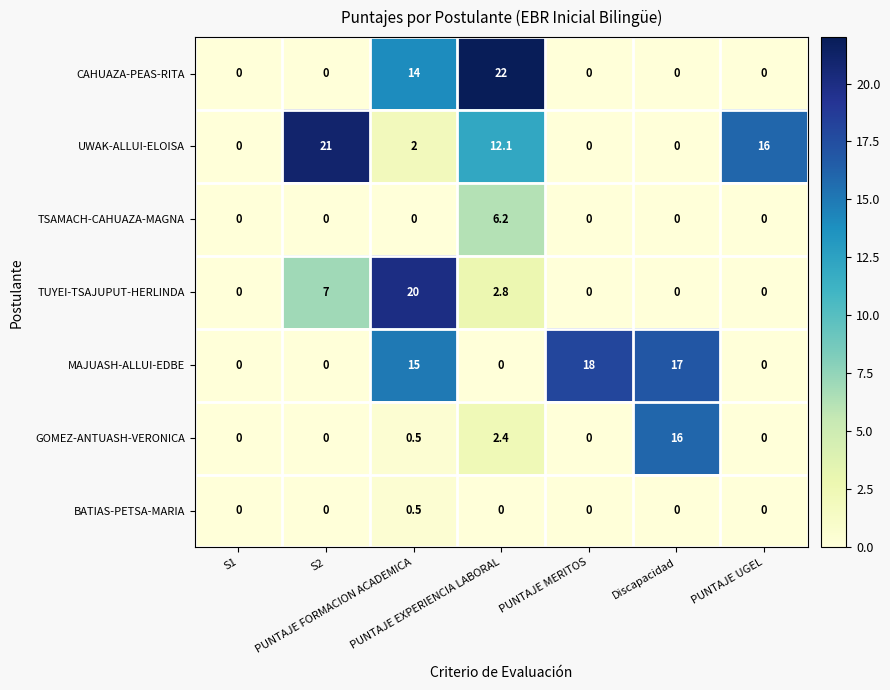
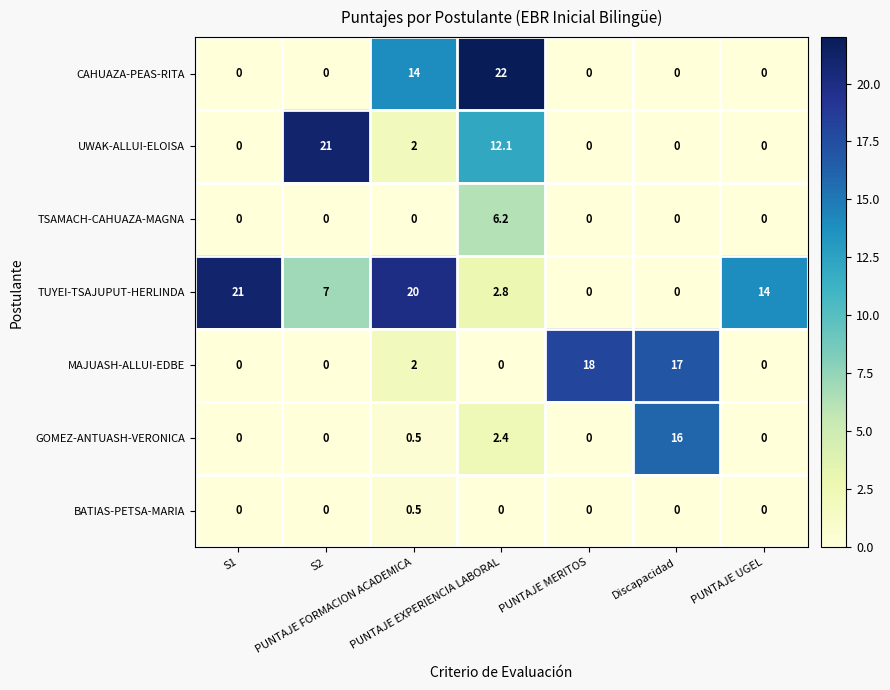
  {
    "CAHUAZA-PEAS-RITA": {
      "S1": 0,
      "S2": 0,
      "PUNTAJE FORMACION ACADEMICA": 14,
      "PUNTAJE EXPERIENCIA LABORAL": 22,
      "PUNTAJE MERITOS": 0,
      "Discapacidad": 0,
      "PUNTAJE UGEL": 0
    },
    "UWAK-ALLUI-ELOISA": {
      "S1": 0,
      "S2": 21,
      "PUNTAJE FORMACION ACADEMICA": 2,
      "PUNTAJE EXPERIENCIA LABORAL": 12.1,
      "PUNTAJE MERITOS": 0,
      "Discapacidad": 0,
-     "PUNTAJE UGEL": 16
+     "PUNTAJE UGEL": 0
    },
    "TSAMACH-CAHUAZA-MAGNA": {
      "S1": 0,
      "S2": 0,
      "PUNTAJE FORMACION ACADEMICA": 0,
      "PUNTAJE EXPERIENCIA LABORAL": 6.2,
      "PUNTAJE MERITOS": 0,
      "Discapacidad": 0,
      "PUNTAJE UGEL": 0
    },
    "TUYEI-TSAJUPUT-HERLINDA": {
-     "S1": 0,
+     "S1": 21,
      "S2": 7,
      "PUNTAJE FORMACION ACADEMICA": 20,
      "PUNTAJE EXPERIENCIA LABORAL": 2.8,
      "PUNTAJE MERITOS": 0,
      "Discapacidad": 0,
-     "PUNTAJE UGEL": 0
+     "PUNTAJE UGEL": 14
    },
    "MAJUASH-ALLUI-EDBE": {
      "S1": 0,
      "S2": 0,
-     "PUNTAJE FORMACION ACADEMICA": 15,
+     "PUNTAJE FORMACION ACADEMICA": 2,
      "PUNTAJE EXPERIENCIA LABORAL": 0,
      "PUNTAJE MERITOS": 18,
      "Discapacidad": 17,
      "PUNTAJE UGEL": 0
    },
    "GOMEZ-ANTUASH-VERONICA": {
      "S1": 0,
      "S2": 0,
      "PUNTAJE FORMACION ACADEMICA": 0.5,
      "PUNTAJE EXPERIENCIA LABORAL": 2.4,
      "PUNTAJE MERITOS": 0,
      "Discapacidad": 16,
      "PUNTAJE UGEL": 0
    },
    "BATIAS-PETSA-MARIA": {
      "S1": 0,
      "S2": 0,
      "PUNTAJE FORMACION ACADEMICA": 0.5,
      "PUNTAJE EXPERIENCIA LABORAL": 0,
      "PUNTAJE MERITOS": 0,
      "Discapacidad": 0,
      "PUNTAJE UGEL": 0
    }
  }
